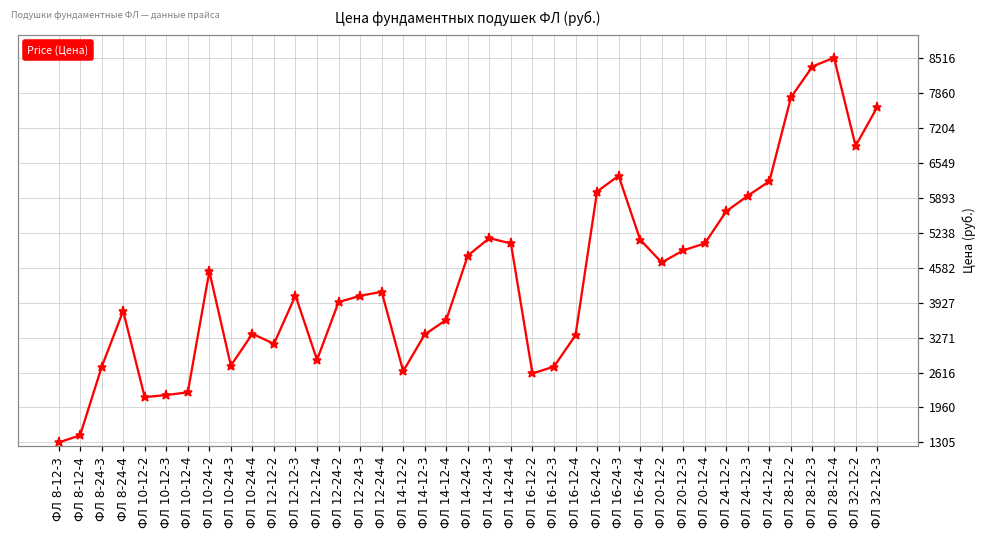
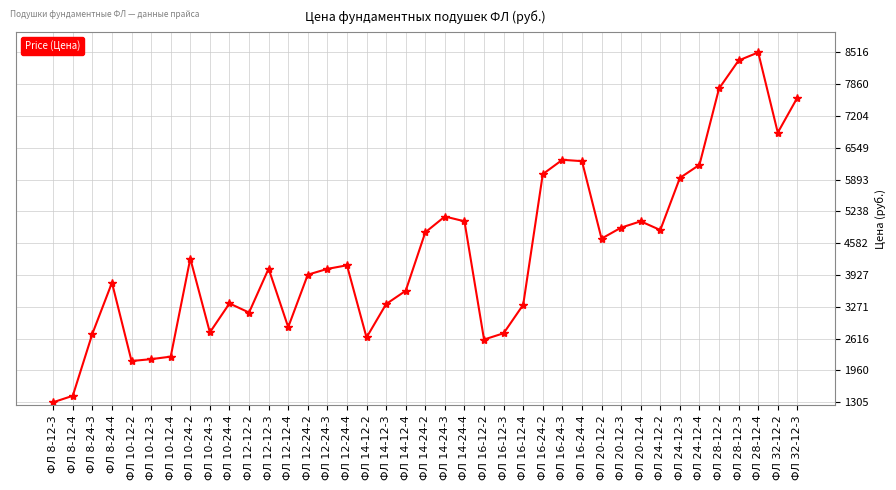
  {
    "ФЛ 8-12-3": 1300,
    "ФЛ 8-12-4": 1400,
    "ФЛ 8-24-3": 2700,
    "ФЛ 8-24-4": 3800,
    "ФЛ 10-12-2": 2200,
    "ФЛ 10-12-3": 2200,
    "ФЛ 10-12-4": 2200,
-   "ФЛ 10-24-2": 4500,
+   "ФЛ 10-24-2": 4300,
    "ФЛ 10-24-3": 2700,
    "ФЛ 10-24-4": 3300,
    "ФЛ 12-12-2": 3200,
    "ФЛ 12-12-3": 4100,
    "ФЛ 12-12-4": 2900,
    "ФЛ 12-24-2": 3900,
    "ФЛ 12-24-3": 4100,
    "ФЛ 12-24-4": 4100,
    "ФЛ 14-12-2": 2600,
    "ФЛ 14-12-3": 3300,
    "ФЛ 14-12-4": 3600,
    "ФЛ 14-24-2": 4800,
    "ФЛ 14-24-3": 5100,
    "ФЛ 14-24-4": 5000,
    "ФЛ 16-12-2": 2600,
    "ФЛ 16-12-3": 2700,
    "ФЛ 16-12-4": 3300,
    "ФЛ 16-24-2": 6000,
    "ФЛ 16-24-3": 6300,
-   "ФЛ 16-24-4": 5100,
+   "ФЛ 16-24-4": 6300,
    "ФЛ 20-12-2": 4700,
    "ФЛ 20-12-3": 4900,
    "ФЛ 20-12-4": 5000,
-   "ФЛ 24-12-2": 5600,
+   "ФЛ 24-12-2": 4900,
    "ФЛ 24-12-3": 5900,
    "ФЛ 24-12-4": 6200,
    "ФЛ 28-12-2": 7800,
    "ФЛ 28-12-3": 8400,
    "ФЛ 28-12-4": 8500,
    "ФЛ 32-12-2": 6900,
    "ФЛ 32-12-3": 7600
  }
